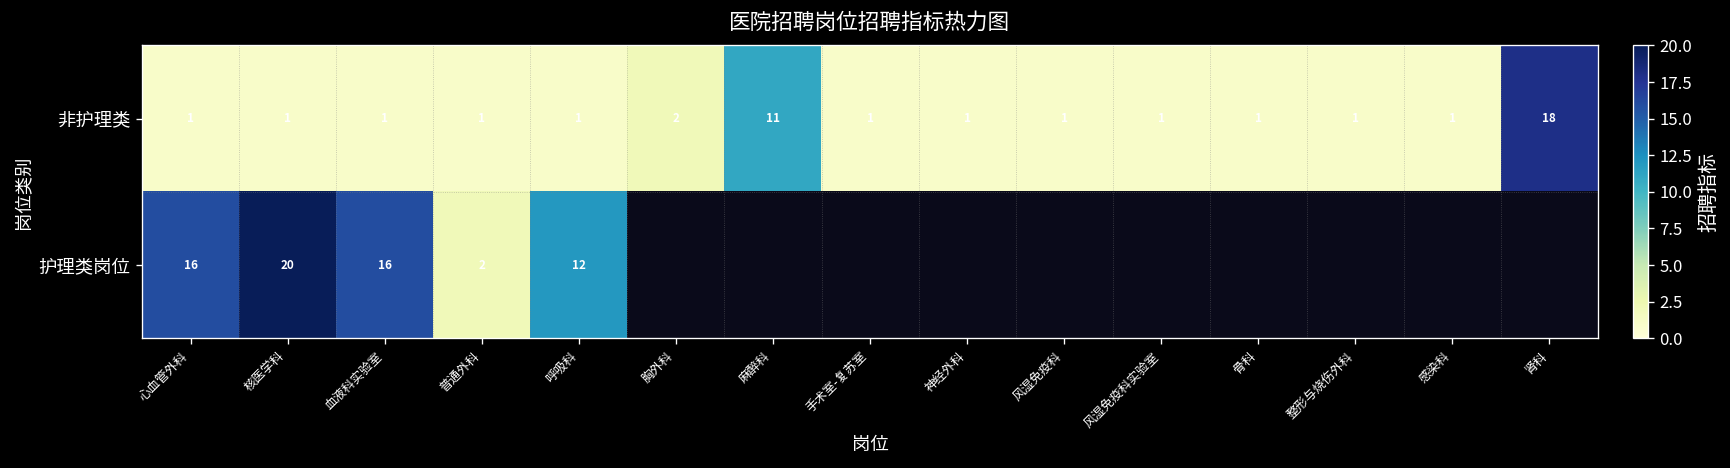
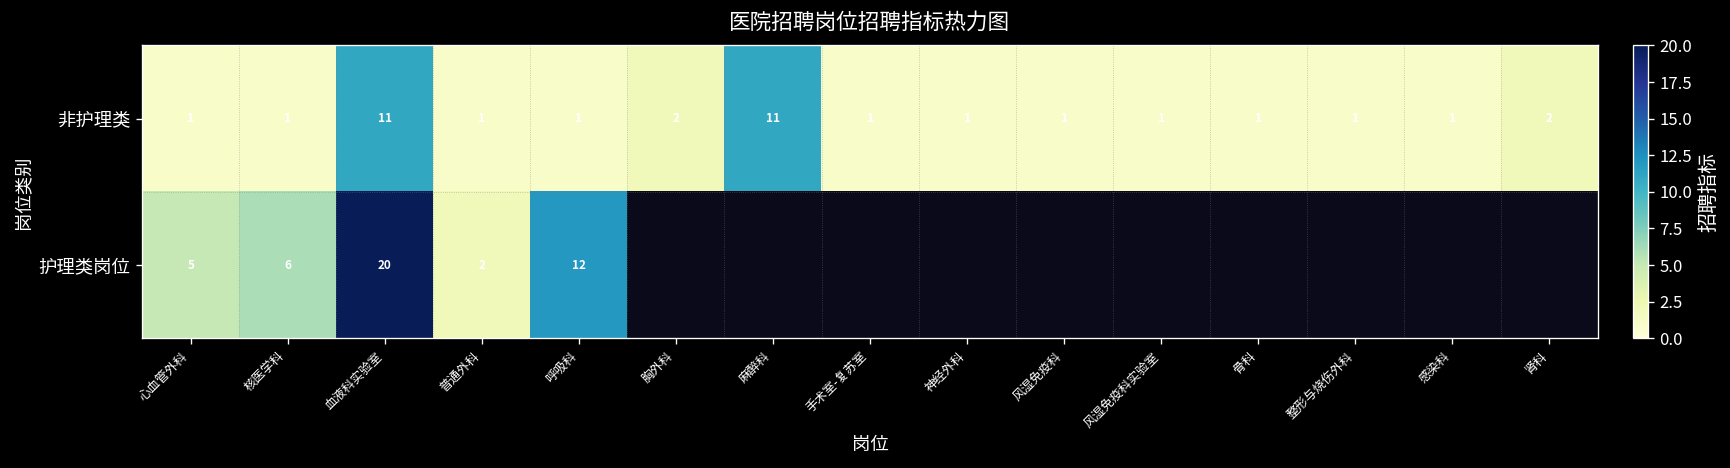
  {
    "非护理类": {
      "心血管外科": 1,
      "核医学科": 1,
-     "血液科实验室": 1,
+     "血液科实验室": 11,
      "普通外科": 1,
      "呼吸科": 1,
      "胸外科": 2,
      "麻醉科": 11,
      "手术室-复苏室": 1,
      "神经外科": 1,
      "风湿免疫科": 1,
      "风湿免疫科实验室": 1,
      "骨科": 1,
      "整形与烧伤外科": 1,
      "感染科": 1,
-     "肾科": 18
+     "肾科": 2
    },
    "护理类岗位": {
-     "心血管外科": 16,
-     "核医学科": 20,
-     "血液科实验室": 16,
+     "心血管外科": 5,
+     "核医学科": 6,
+     "血液科实验室": 20,
      "普通外科": 2,
      "呼吸科": 12
    }
  }
